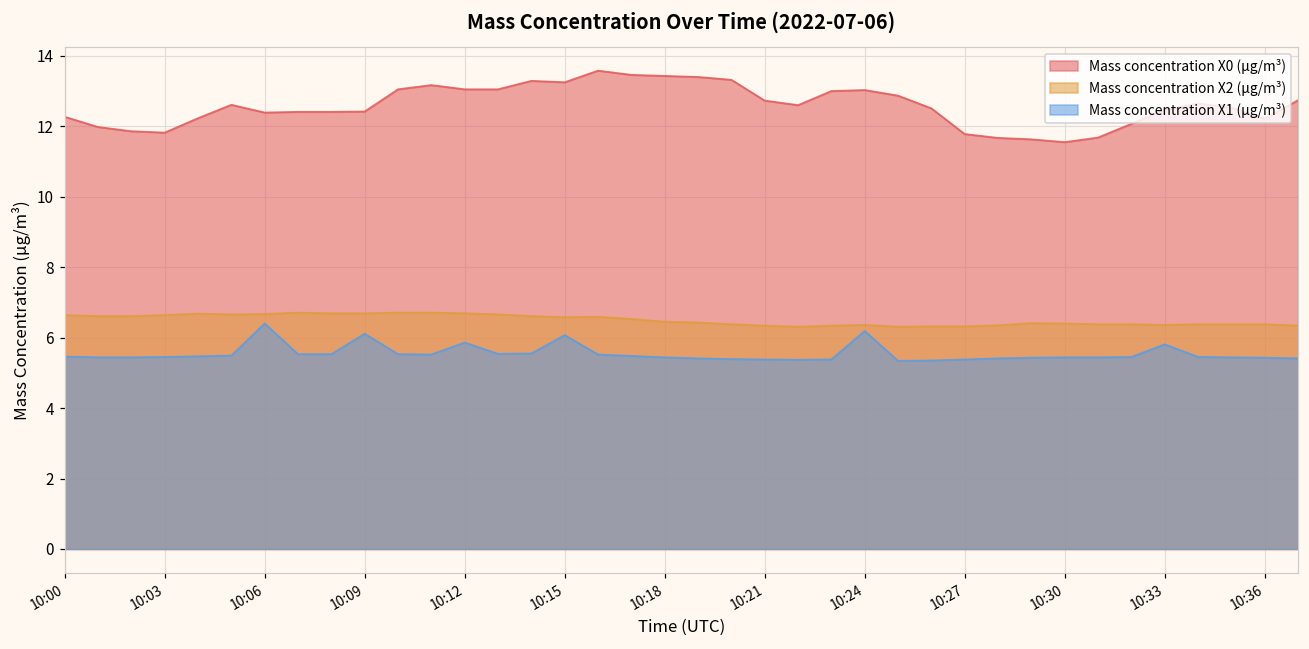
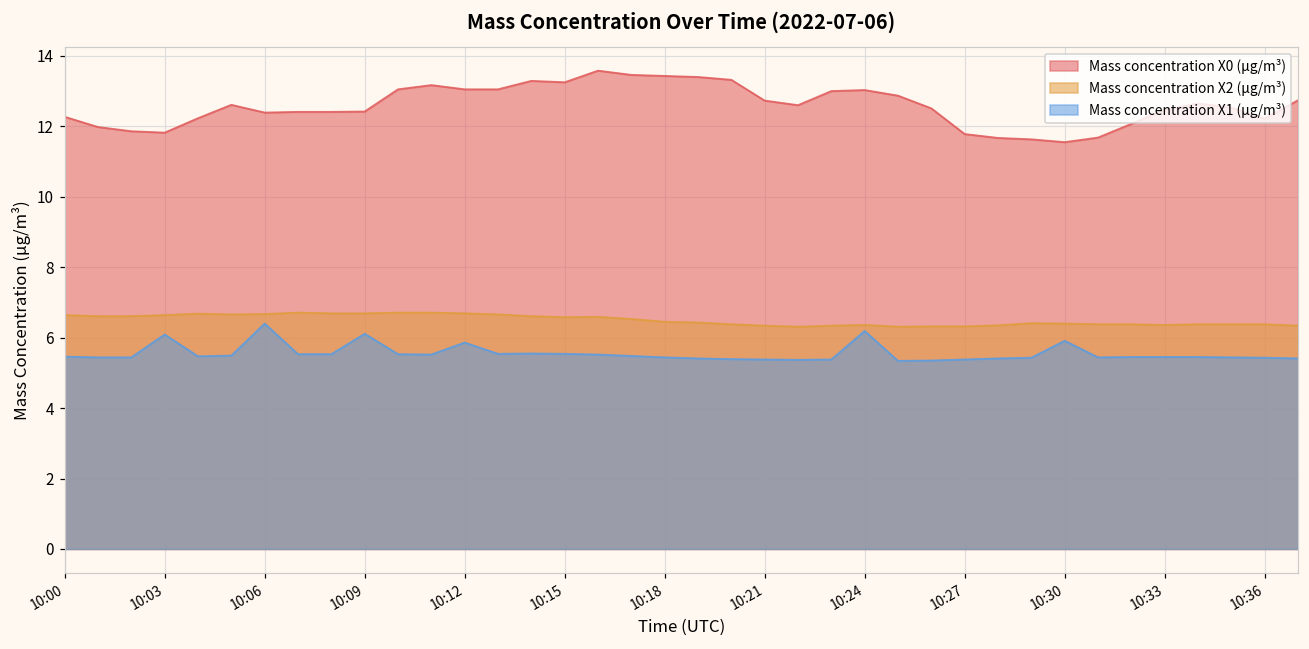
  {
    "Mass concentration X1 (μg/m³)": {
      "10:00": 5.5,
-     "10:03": 5.5,
+     "10:03": 6.1,
      "10:06": 6.4,
      "10:09": 6.1,
      "10:12": 5.9,
-     "10:15": 6.1,
+     "10:15": 5.5,
      "10:18": 5.4,
      "10:21": 5.4,
      "10:24": 6.2,
      "10:27": 5.4,
-     "10:30": 5.4,
-     "10:33": 5.8,
+     "10:30": 5.9,
+     "10:33": 5.5,
      "10:36": 5.4
    }
  }
